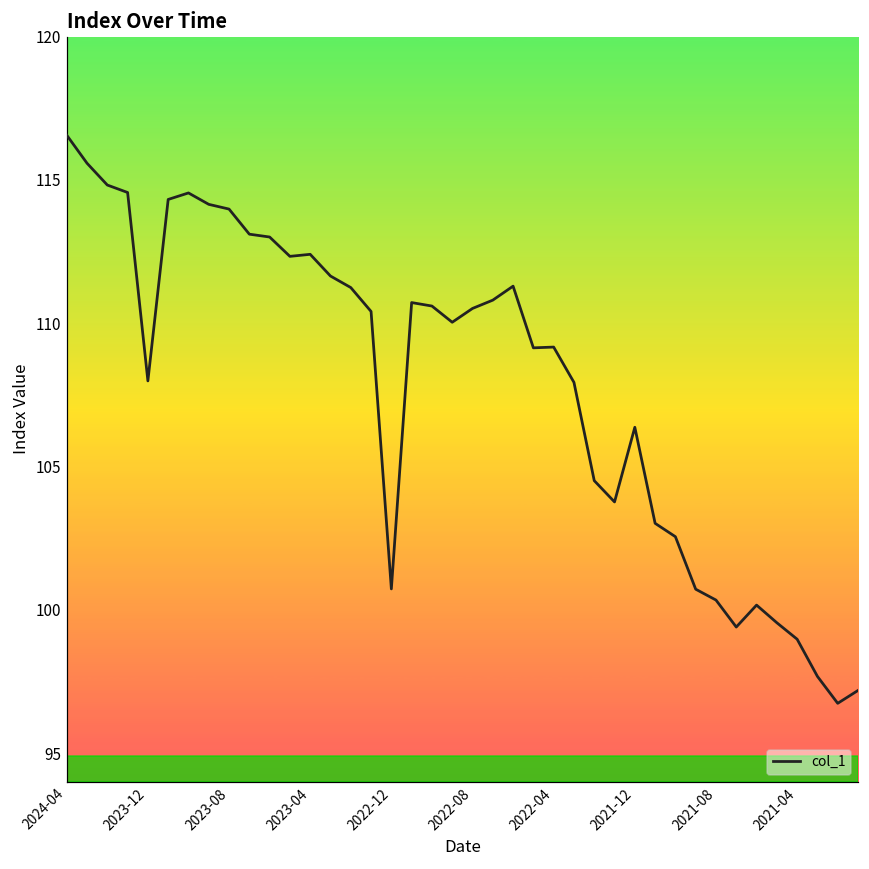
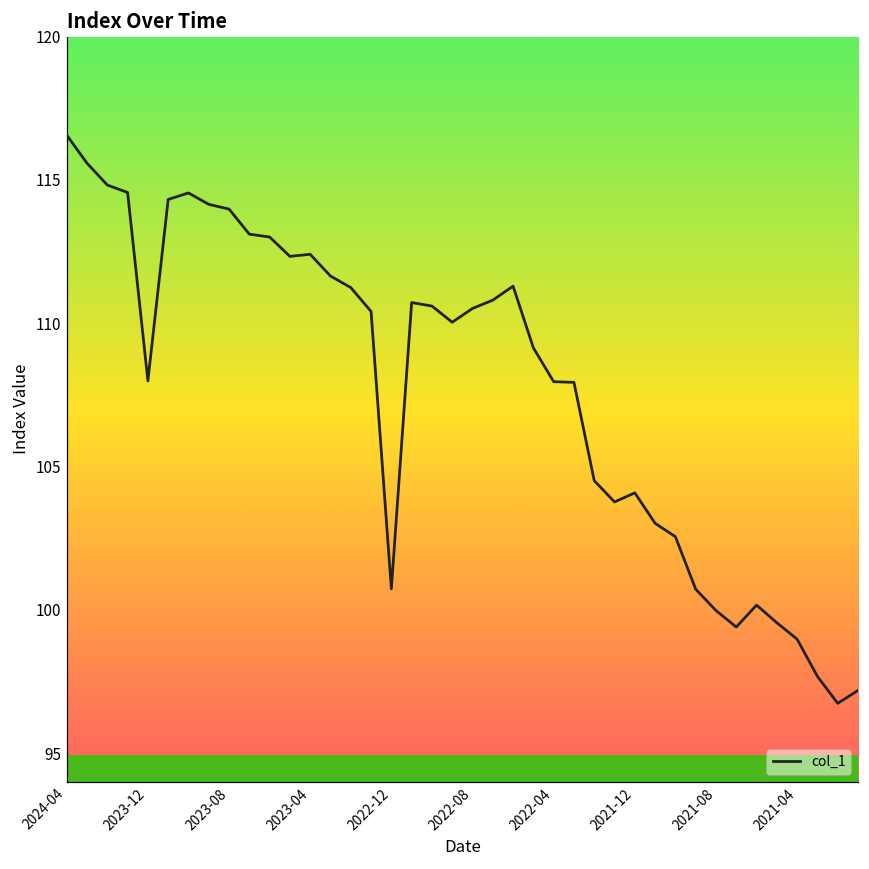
  {
    "2024-04": 116.6,
    "2023-12": 108.0,
    "2023-08": 114.0,
    "2023-04": 112.4,
    "2022-12": 100.7,
    "2022-08": 110.5,
-   "2022-04": 109.2,
-   "2021-12": 106.4,
-   "2021-08": 100.3,
+   "2022-04": 108.0,
+   "2021-12": 104.1,
+   "2021-08": 100.0,
    "2021-04": 99.0
  }
